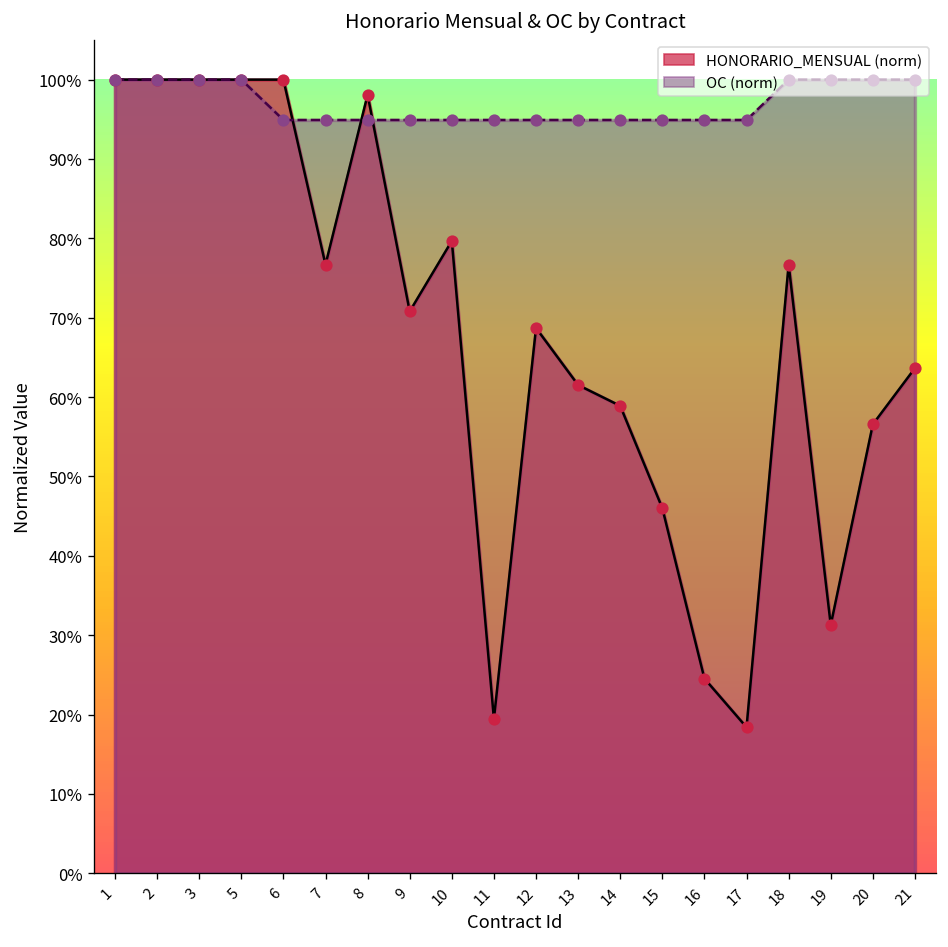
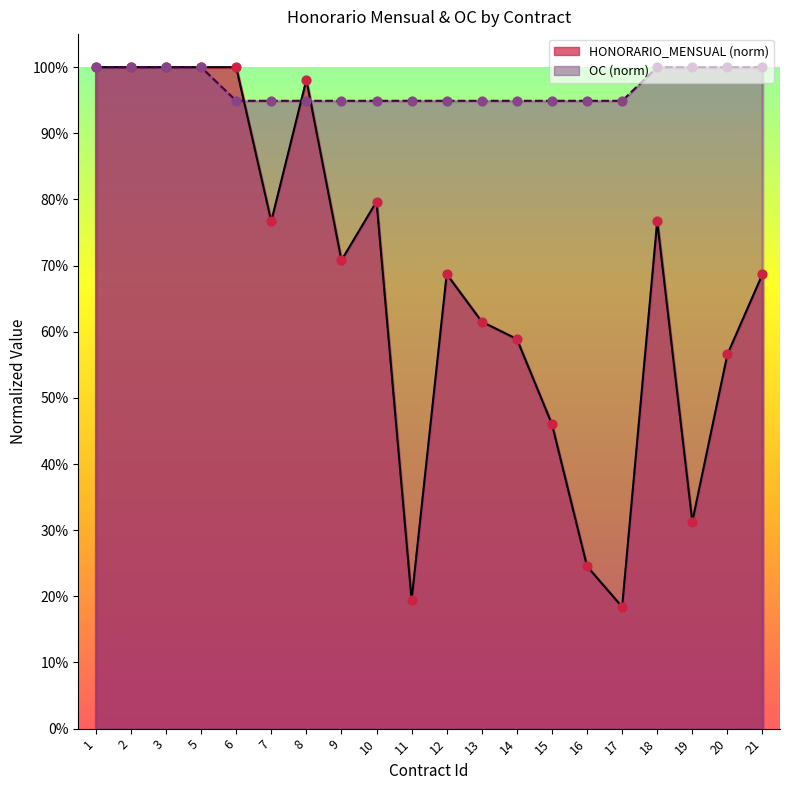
  {
    "HONORARIO_MENSUAL (norm)": {
      "6": "100%",
      "7": "77%",
      "8": "98%",
      "9": "71%",
      "10": "80%",
      "11": "19%",
      "12": "69%",
      "13": "62%",
      "14": "59%",
      "15": "46%",
      "16": "25%",
      "17": "18%",
      "18": "77%",
      "19": "31%",
      "20": "57%",
-     "21": "64%"
+     "21": "69%"
    },
    "OC (norm)": {
      "6": "95%",
      "7": "95%",
      "8": "95%",
      "9": "95%",
      "10": "95%",
      "11": "95%",
      "12": "95%",
      "13": "95%",
      "14": "95%",
      "15": "95%",
      "16": "95%",
      "17": "95%"
    }
  }
